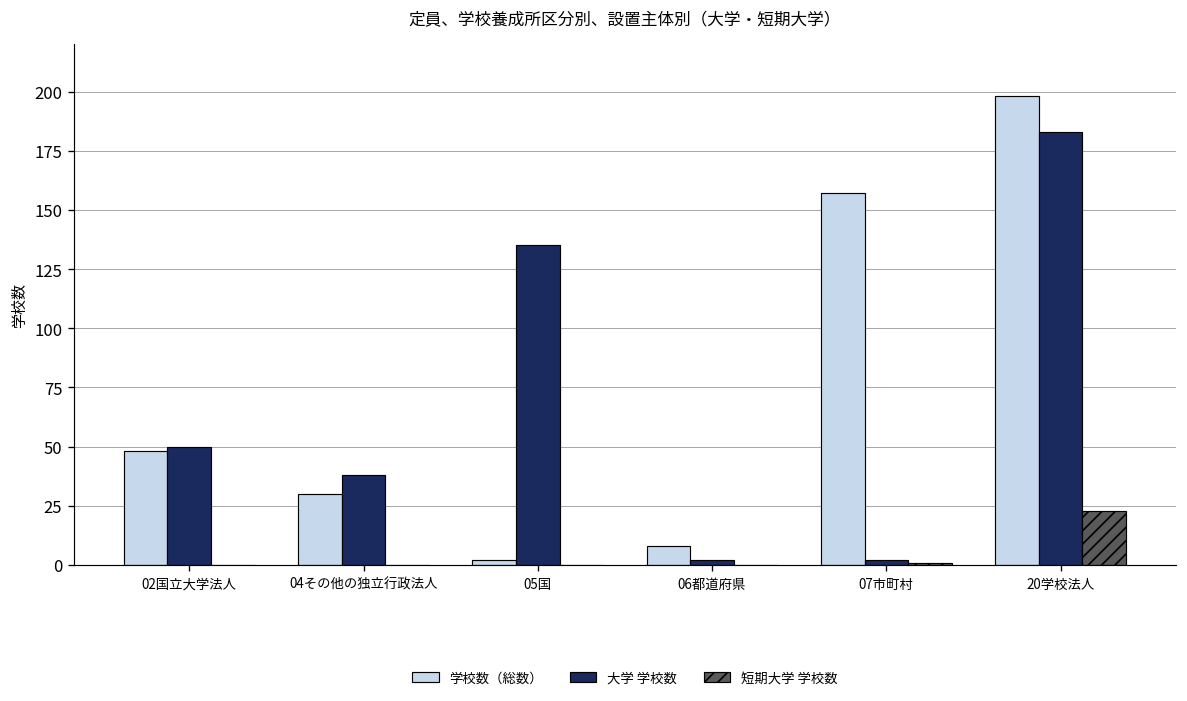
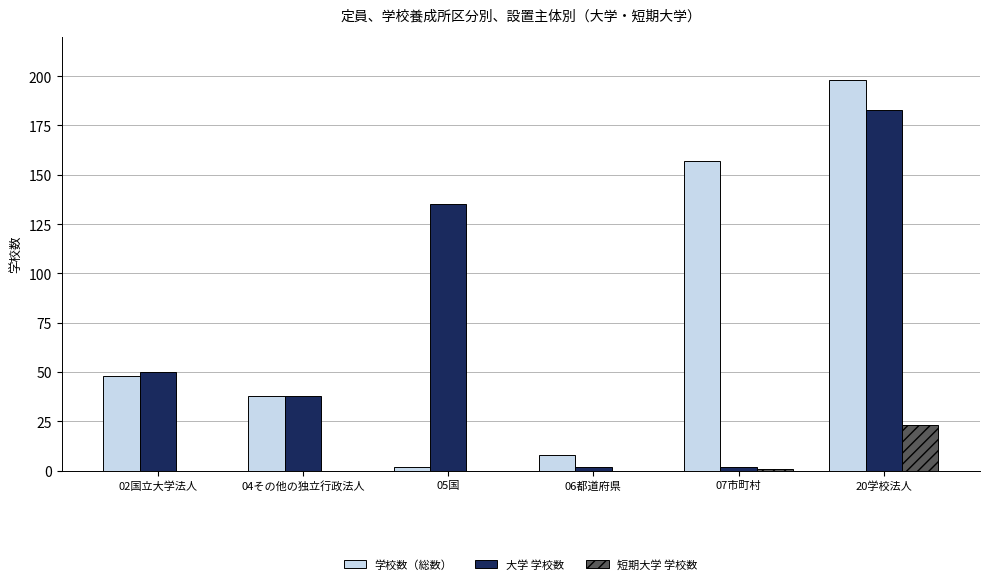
  {
    "学校数（総数）": {
      "02国立大学法人": 48,
-     "04その他の独立行政法人": 30,
+     "04その他の独立行政法人": 38,
      "05国": 2,
      "06都道府県": 8,
      "07市町村": 157,
      "20学校法人": 198
    },
    "大学 学校数": {
      "02国立大学法人": 50,
      "04その他の独立行政法人": 38,
      "05国": 135,
      "06都道府県": 2,
      "07市町村": 2,
      "20学校法人": 183
    },
    "短期大学 学校数": {
      "02国立大学法人": 0,
      "04その他の独立行政法人": 0,
      "05国": 0,
      "06都道府県": 0,
      "20学校法人": 23
    }
  }
